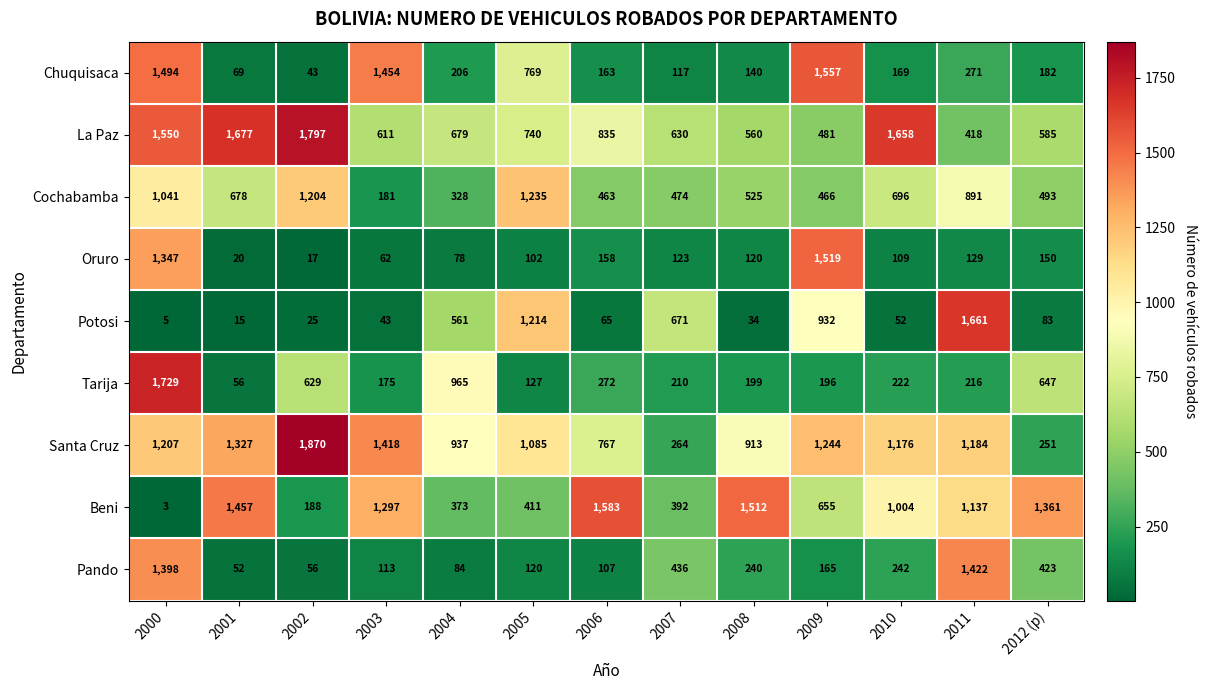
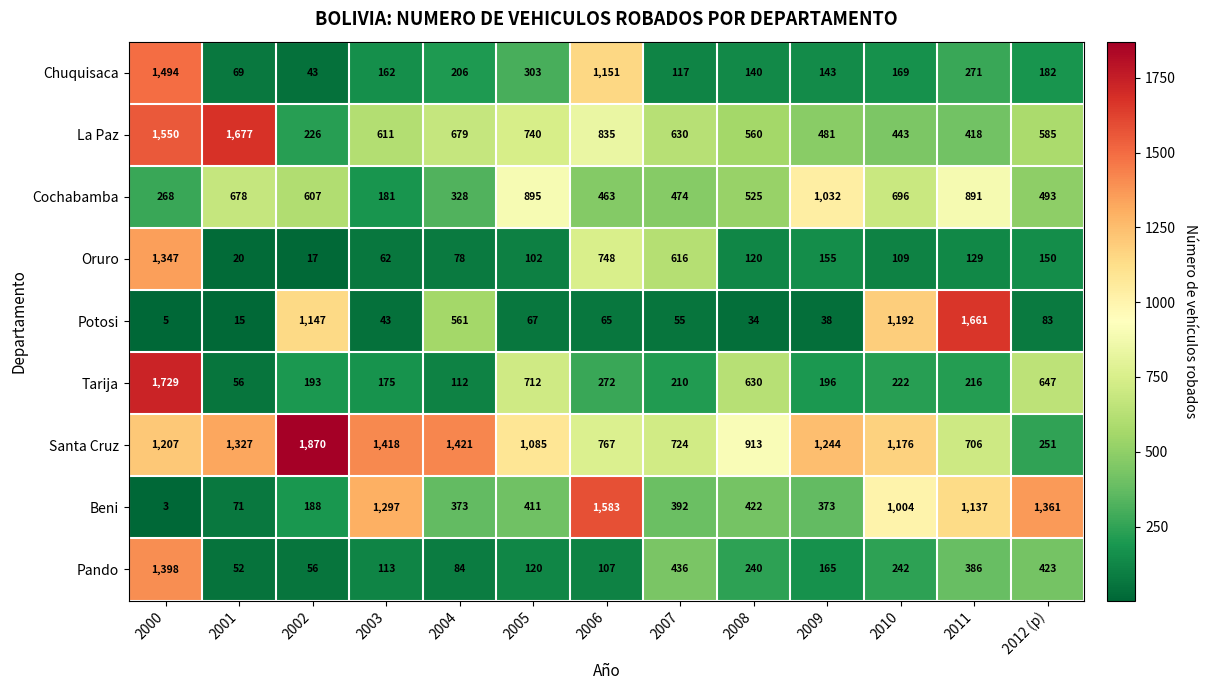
  {
    "Chuquisaca": {
      "2000": "1,494",
      "2001": "69",
      "2002": "43",
-     "2003": "1,454",
+     "2003": "162",
      "2004": "206",
-     "2005": "769",
-     "2006": "163",
+     "2005": "303",
+     "2006": "1,151",
      "2007": "117",
      "2008": "140",
-     "2009": "1,557",
+     "2009": "143",
      "2010": "169",
      "2011": "271",
      "2012 (p)": "182"
    },
    "La Paz": {
      "2000": "1,550",
      "2001": "1,677",
-     "2002": "1,797",
+     "2002": "226",
      "2003": "611",
      "2004": "679",
      "2005": "740",
      "2006": "835",
      "2007": "630",
      "2008": "560",
      "2009": "481",
-     "2010": "1,658",
+     "2010": "443",
      "2011": "418",
      "2012 (p)": "585"
    },
    "Cochabamba": {
-     "2000": "1,041",
+     "2000": "268",
      "2001": "678",
-     "2002": "1,204",
+     "2002": "607",
      "2003": "181",
      "2004": "328",
-     "2005": "1,235",
+     "2005": "895",
      "2006": "463",
      "2007": "474",
      "2008": "525",
-     "2009": "466",
+     "2009": "1,032",
      "2010": "696",
      "2011": "891",
      "2012 (p)": "493"
    },
    "Oruro": {
      "2000": "1,347",
      "2001": "20",
      "2002": "17",
      "2003": "62",
      "2004": "78",
      "2005": "102",
-     "2006": "158",
-     "2007": "123",
+     "2006": "748",
+     "2007": "616",
      "2008": "120",
-     "2009": "1,519",
+     "2009": "155",
      "2010": "109",
      "2011": "129",
      "2012 (p)": "150"
    },
    "Potosi": {
      "2000": "5",
      "2001": "15",
-     "2002": "25",
+     "2002": "1,147",
      "2003": "43",
      "2004": "561",
-     "2005": "1,214",
+     "2005": "67",
      "2006": "65",
-     "2007": "671",
+     "2007": "55",
      "2008": "34",
-     "2009": "932",
-     "2010": "52",
+     "2009": "38",
+     "2010": "1,192",
      "2011": "1,661",
      "2012 (p)": "83"
    },
    "Tarija": {
      "2000": "1,729",
      "2001": "56",
-     "2002": "629",
+     "2002": "193",
      "2003": "175",
-     "2004": "965",
-     "2005": "127",
+     "2004": "112",
+     "2005": "712",
      "2006": "272",
      "2007": "210",
-     "2008": "199",
+     "2008": "630",
      "2009": "196",
      "2010": "222",
      "2011": "216",
      "2012 (p)": "647"
    },
    "Santa Cruz": {
      "2000": "1,207",
      "2001": "1,327",
      "2002": "1,870",
      "2003": "1,418",
-     "2004": "937",
+     "2004": "1,421",
      "2005": "1,085",
      "2006": "767",
-     "2007": "264",
+     "2007": "724",
      "2008": "913",
      "2009": "1,244",
      "2010": "1,176",
-     "2011": "1,184",
+     "2011": "706",
      "2012 (p)": "251"
    },
    "Beni": {
      "2000": "3",
-     "2001": "1,457",
+     "2001": "71",
      "2002": "188",
      "2003": "1,297",
      "2004": "373",
      "2005": "411",
      "2006": "1,583",
      "2007": "392",
-     "2008": "1,512",
-     "2009": "655",
+     "2008": "422",
+     "2009": "373",
      "2010": "1,004",
      "2011": "1,137",
      "2012 (p)": "1,361"
    },
    "Pando": {
      "2000": "1,398",
      "2001": "52",
      "2002": "56",
      "2003": "113",
      "2004": "84",
      "2005": "120",
      "2006": "107",
      "2007": "436",
      "2008": "240",
      "2009": "165",
      "2010": "242",
-     "2011": "1,422",
+     "2011": "386",
      "2012 (p)": "423"
    }
  }
